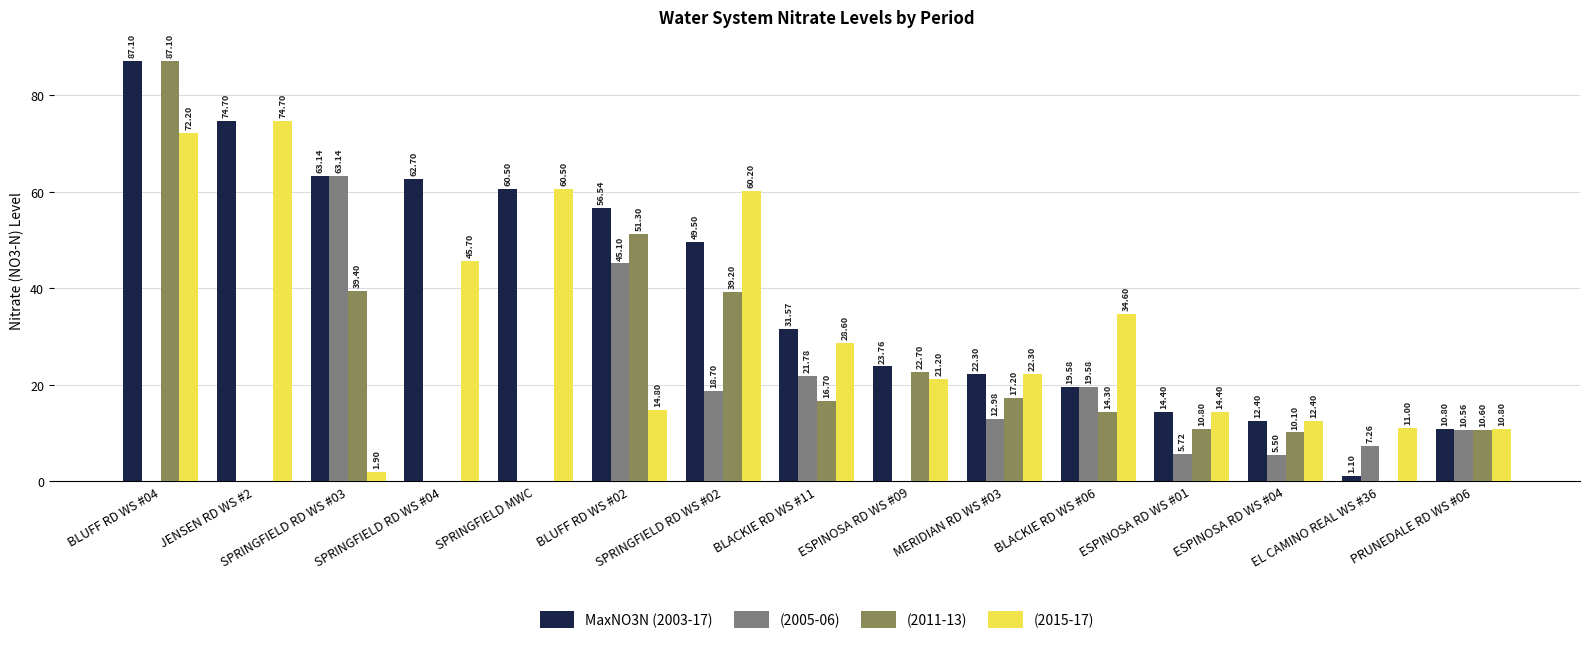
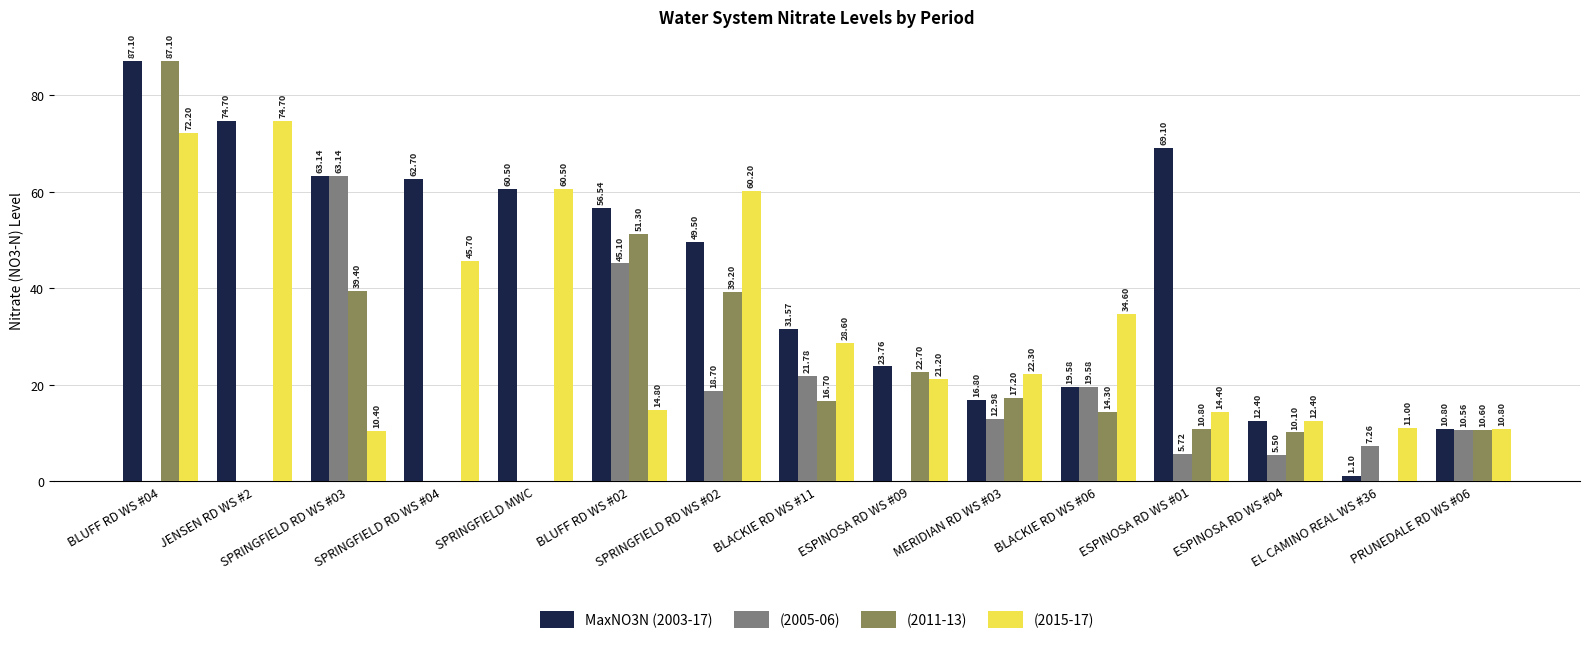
  {
    "MaxNO3N (2003-17)": {
      "BLUFF RD WS #04": 87.10,
      "JENSEN RD WS #2": 74.70,
      "SPRINGFIELD RD WS #03": 63.14,
      "SPRINGFIELD RD WS #04": 62.70,
      "SPRINGFIELD MWC": 60.50,
      "BLUFF RD WS #02": 56.54,
      "SPRINGFIELD RD WS #02": 49.50,
      "BLACKIE RD WS #11": 31.57,
      "ESPINOSA RD WS #09": 23.76,
-     "MERIDIAN RD WS #03": 22.30,
+     "MERIDIAN RD WS #03": 16.80,
      "BLACKIE RD WS #06": 19.58,
-     "ESPINOSA RD WS #01": 14.40,
+     "ESPINOSA RD WS #01": 69.10,
      "ESPINOSA RD WS #04": 12.40,
      "EL CAMINO REAL WS #36": 1.10,
      "PRUNEDALE RD WS #06": 10.80
    },
    "(2015-17)": {
      "BLUFF RD WS #04": 72.20,
      "JENSEN RD WS #2": 74.70,
-     "SPRINGFIELD RD WS #03": 1.90,
+     "SPRINGFIELD RD WS #03": 10.40,
      "SPRINGFIELD RD WS #04": 45.70,
      "SPRINGFIELD MWC": 60.50,
      "BLUFF RD WS #02": 14.80,
      "SPRINGFIELD RD WS #02": 60.20,
      "BLACKIE RD WS #11": 28.60,
      "ESPINOSA RD WS #09": 21.20,
      "MERIDIAN RD WS #03": 22.30,
      "BLACKIE RD WS #06": 34.60,
      "ESPINOSA RD WS #01": 14.40,
      "ESPINOSA RD WS #04": 12.40,
      "EL CAMINO REAL WS #36": 11.00,
      "PRUNEDALE RD WS #06": 10.80
    }
  }
